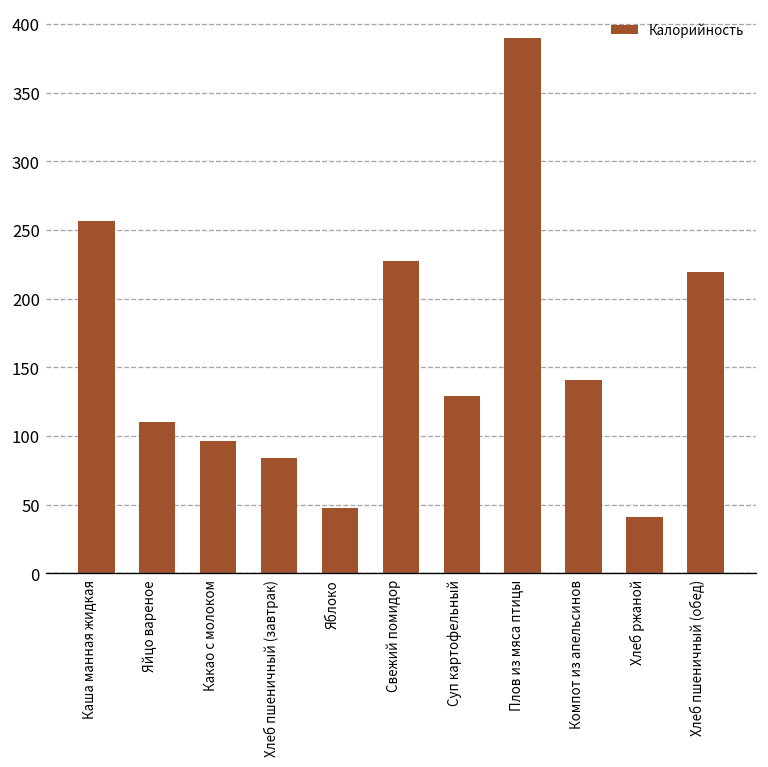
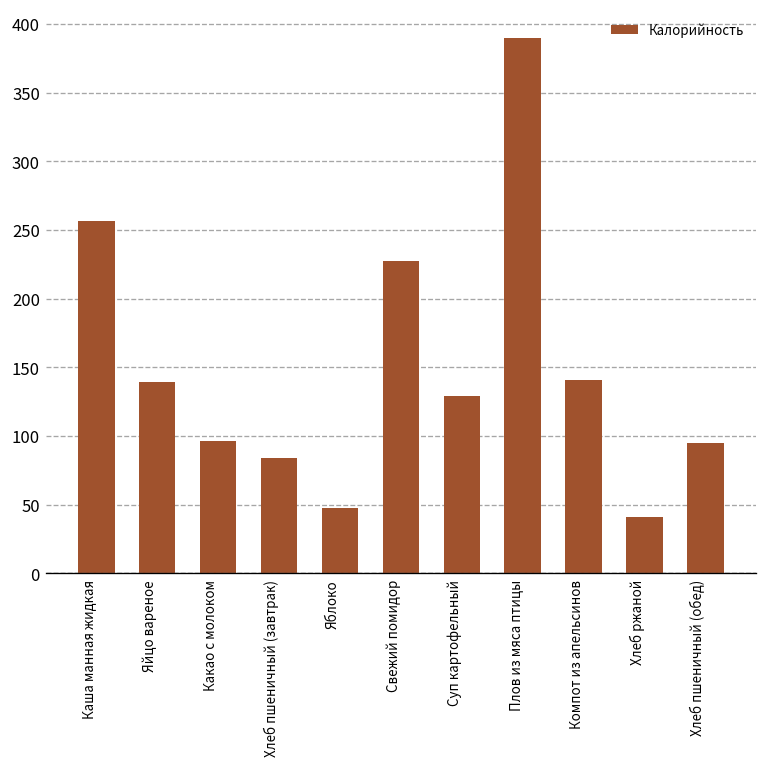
  {
    "Каша манная жидкая": 257,
-   "Яйцо вареное": 110,
+   "Яйцо вареное": 139,
    "Какао с молоком": 96,
    "Хлеб пшеничный (завтрак)": 84,
    "Яблоко": 47,
    "Свежий помидор": 227,
    "Суп картофельный": 129,
    "Плов из мяса птицы": 390,
    "Компот из апельсинов": 141,
    "Хлеб ржаной": 41,
-   "Хлеб пшеничный (обед)": 220
+   "Хлеб пшеничный (обед)": 95
  }
